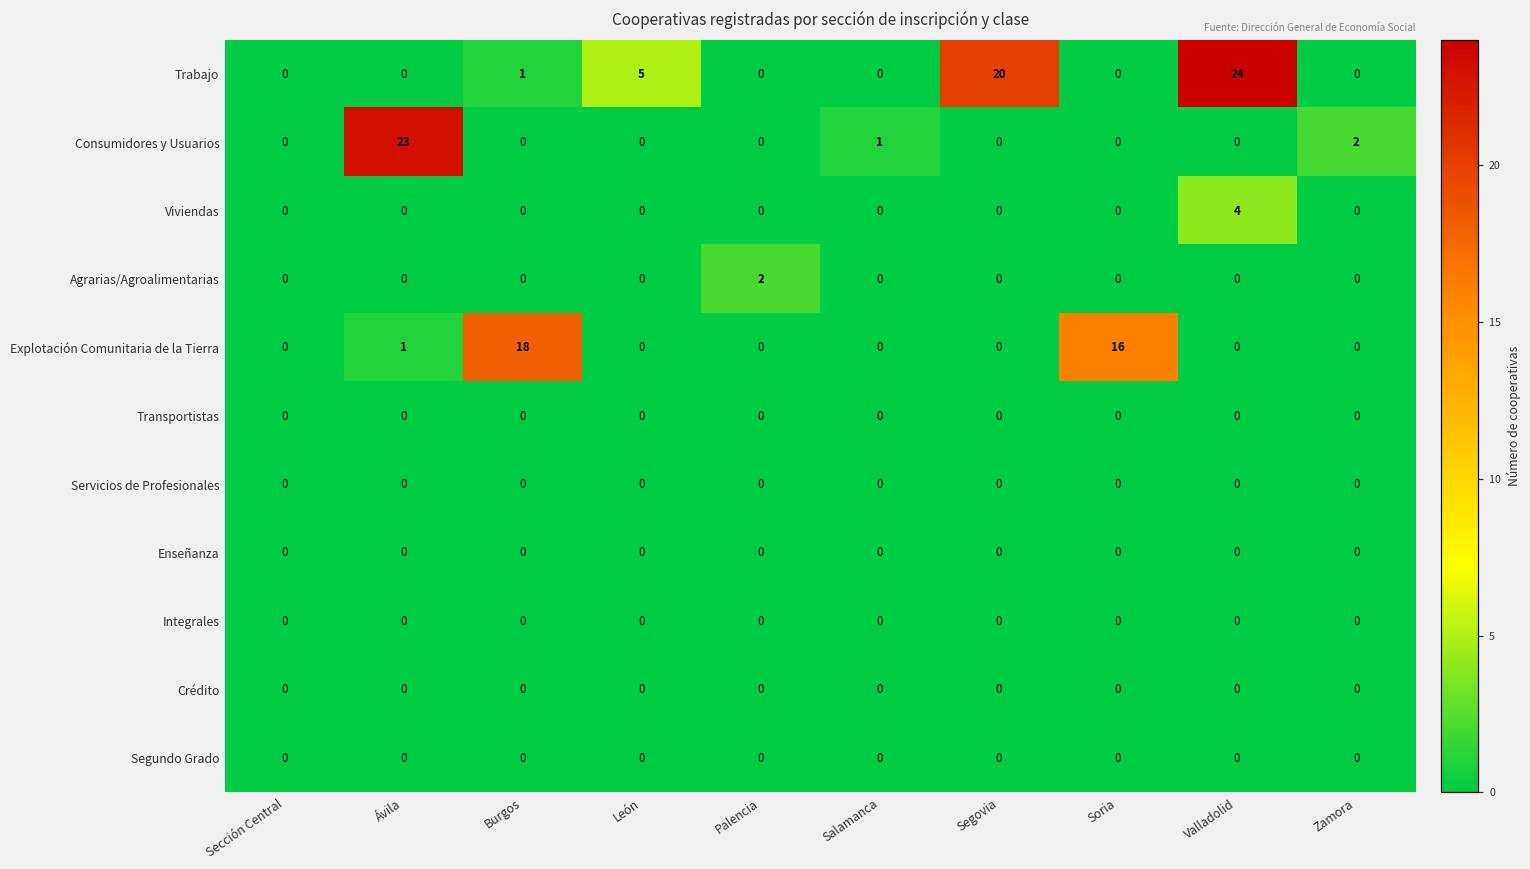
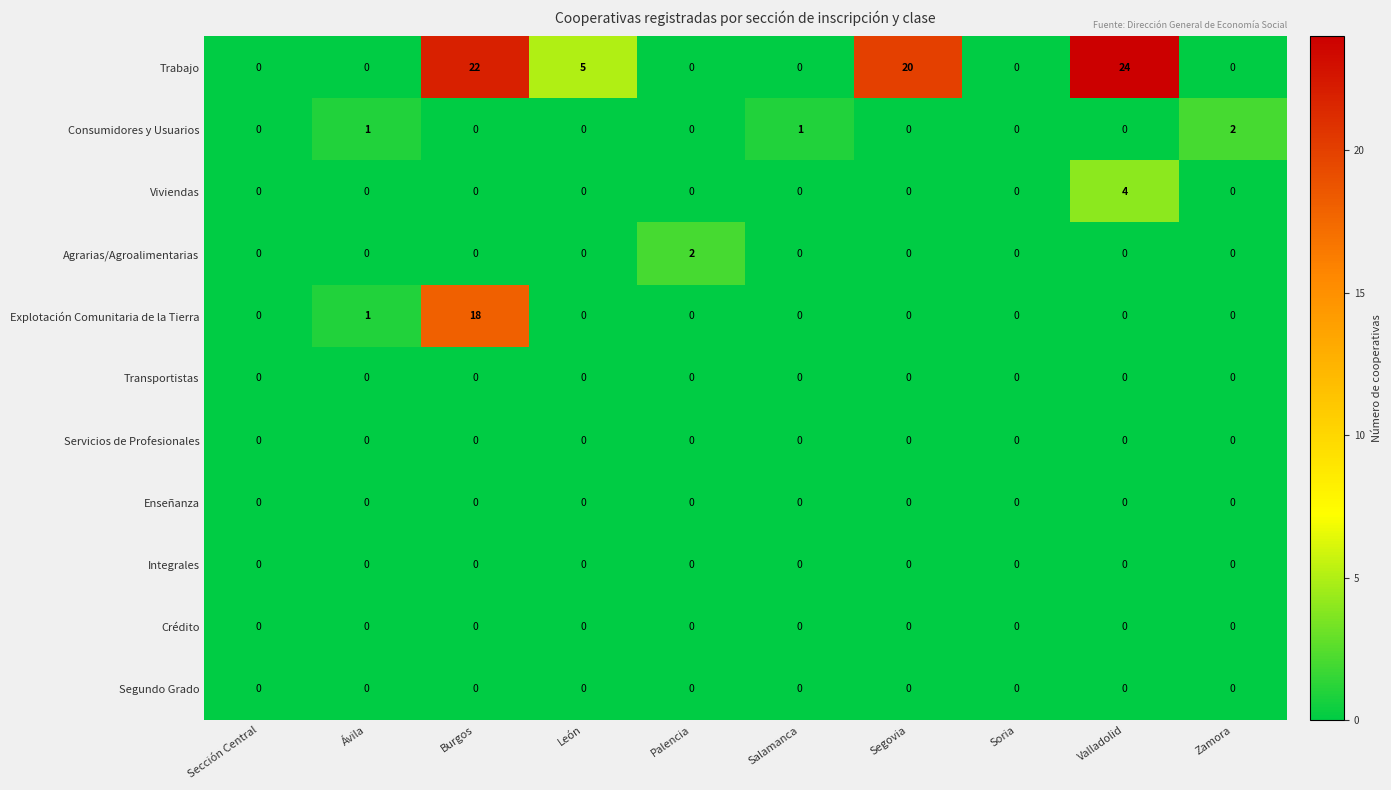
  {
    "Trabajo": {
      "Sección Central": 0,
      "Ávila": 0,
-     "Burgos": 1,
+     "Burgos": 22,
      "León": 5,
      "Palencia": 0,
      "Salamanca": 0,
      "Segovia": 20,
      "Soria": 0,
      "Valladolid": 24,
      "Zamora": 0
    },
    "Consumidores y Usuarios": {
      "Sección Central": 0,
-     "Ávila": 23,
+     "Ávila": 1,
      "Burgos": 0,
      "León": 0,
      "Palencia": 0,
      "Salamanca": 1,
      "Segovia": 0,
      "Soria": 0,
      "Valladolid": 0,
      "Zamora": 2
    },
    "Viviendas": {
      "Sección Central": 0,
      "Ávila": 0,
      "Burgos": 0,
      "León": 0,
      "Palencia": 0,
      "Salamanca": 0,
      "Segovia": 0,
      "Soria": 0,
      "Valladolid": 4,
      "Zamora": 0
    },
    "Agrarias/Agroalimentarias": {
      "Sección Central": 0,
      "Ávila": 0,
      "Burgos": 0,
      "León": 0,
      "Palencia": 2,
      "Salamanca": 0,
      "Segovia": 0,
      "Soria": 0,
      "Valladolid": 0,
      "Zamora": 0
    },
    "Explotación Comunitaria de la Tierra": {
      "Sección Central": 0,
      "Ávila": 1,
      "Burgos": 18,
      "León": 0,
      "Palencia": 0,
      "Salamanca": 0,
      "Segovia": 0,
-     "Soria": 16,
+     "Soria": 0,
      "Valladolid": 0,
      "Zamora": 0
    },
    "Transportistas": {
      "Sección Central": 0,
      "Ávila": 0,
      "Burgos": 0,
      "León": 0,
      "Palencia": 0,
      "Salamanca": 0,
      "Segovia": 0,
      "Soria": 0,
      "Valladolid": 0,
      "Zamora": 0
    },
    "Servicios de Profesionales": {
      "Sección Central": 0,
      "Ávila": 0,
      "Burgos": 0,
      "León": 0,
      "Palencia": 0,
      "Salamanca": 0,
      "Segovia": 0,
      "Soria": 0,
      "Valladolid": 0,
      "Zamora": 0
    },
    "Enseñanza": {
      "Sección Central": 0,
      "Ávila": 0,
      "Burgos": 0,
      "León": 0,
      "Palencia": 0,
      "Salamanca": 0,
      "Segovia": 0,
      "Soria": 0,
      "Valladolid": 0,
      "Zamora": 0
    },
    "Integrales": {
      "Sección Central": 0,
      "Ávila": 0,
      "Burgos": 0,
      "León": 0,
      "Palencia": 0,
      "Salamanca": 0,
      "Segovia": 0,
      "Soria": 0,
      "Valladolid": 0,
      "Zamora": 0
    },
    "Crédito": {
      "Sección Central": 0,
      "Ávila": 0,
      "Burgos": 0,
      "León": 0,
      "Palencia": 0,
      "Salamanca": 0,
      "Segovia": 0,
      "Soria": 0,
      "Valladolid": 0,
      "Zamora": 0
    },
    "Segundo Grado": {
      "Sección Central": 0,
      "Ávila": 0,
      "Burgos": 0,
      "León": 0,
      "Palencia": 0,
      "Salamanca": 0,
      "Segovia": 0,
      "Soria": 0,
      "Valladolid": 0,
      "Zamora": 0
    }
  }
